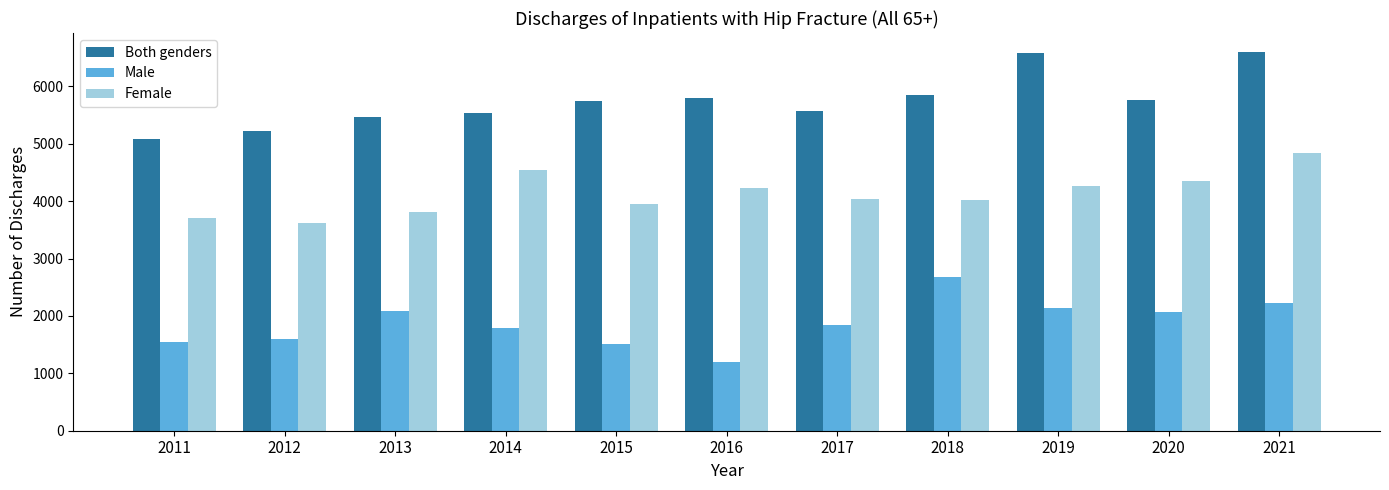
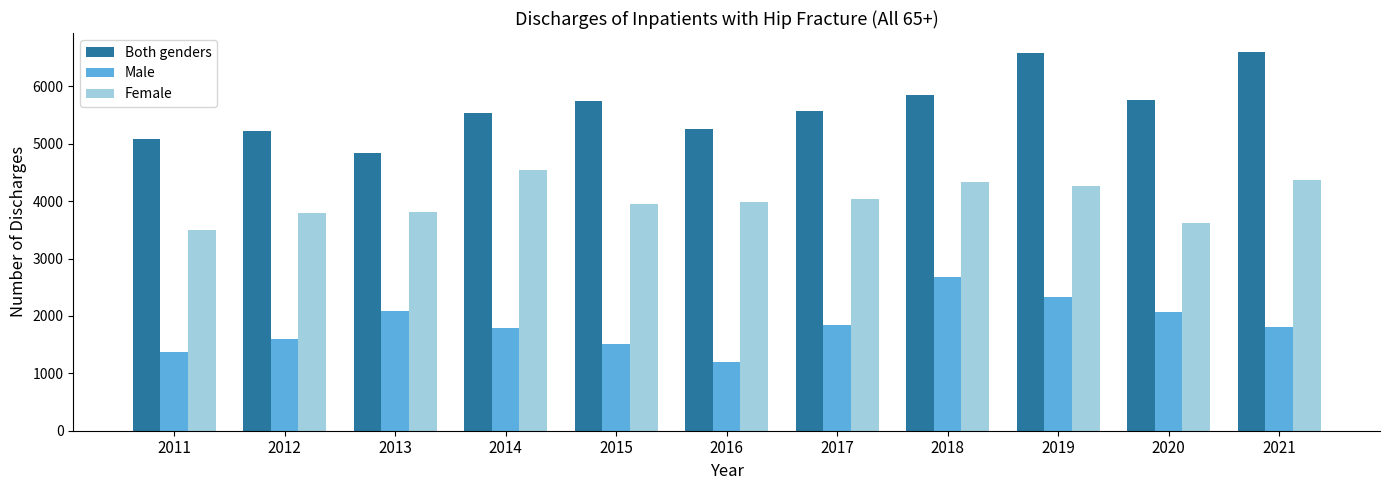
  {
    "Both genders": {
      "2011": 5100,
      "2012": 5200,
-     "2013": 5500,
+     "2013": 4800,
      "2014": 5500,
      "2015": 5700,
-     "2016": 5800,
+     "2016": 5300,
      "2017": 5600,
      "2018": 5800,
      "2019": 6600,
      "2020": 5800,
      "2021": 6600
    },
    "Male": {
-     "2011": 1600,
+     "2011": 1400,
      "2012": 1600,
      "2013": 2100,
      "2014": 1800,
      "2015": 1500,
      "2016": 1200,
      "2017": 1800,
      "2018": 2700,
-     "2019": 2100,
+     "2019": 2300,
      "2020": 2100,
-     "2021": 2200
+     "2021": 1800
    },
    "Female": {
-     "2011": 3700,
-     "2012": 3600,
+     "2011": 3500,
+     "2012": 3800,
      "2013": 3800,
      "2014": 4500,
      "2015": 3900,
-     "2016": 4200,
+     "2016": 4000,
      "2017": 4000,
-     "2018": 4000,
+     "2018": 4300,
      "2019": 4300,
-     "2020": 4400,
-     "2021": 4800
+     "2020": 3600,
+     "2021": 4400
    }
  }
